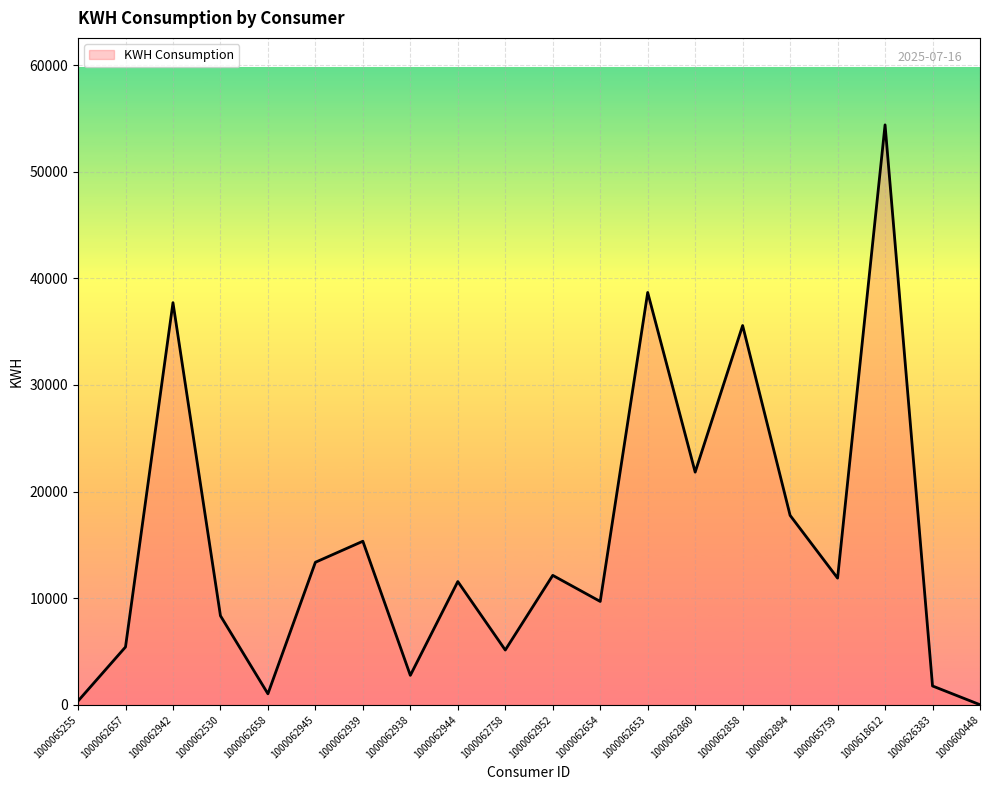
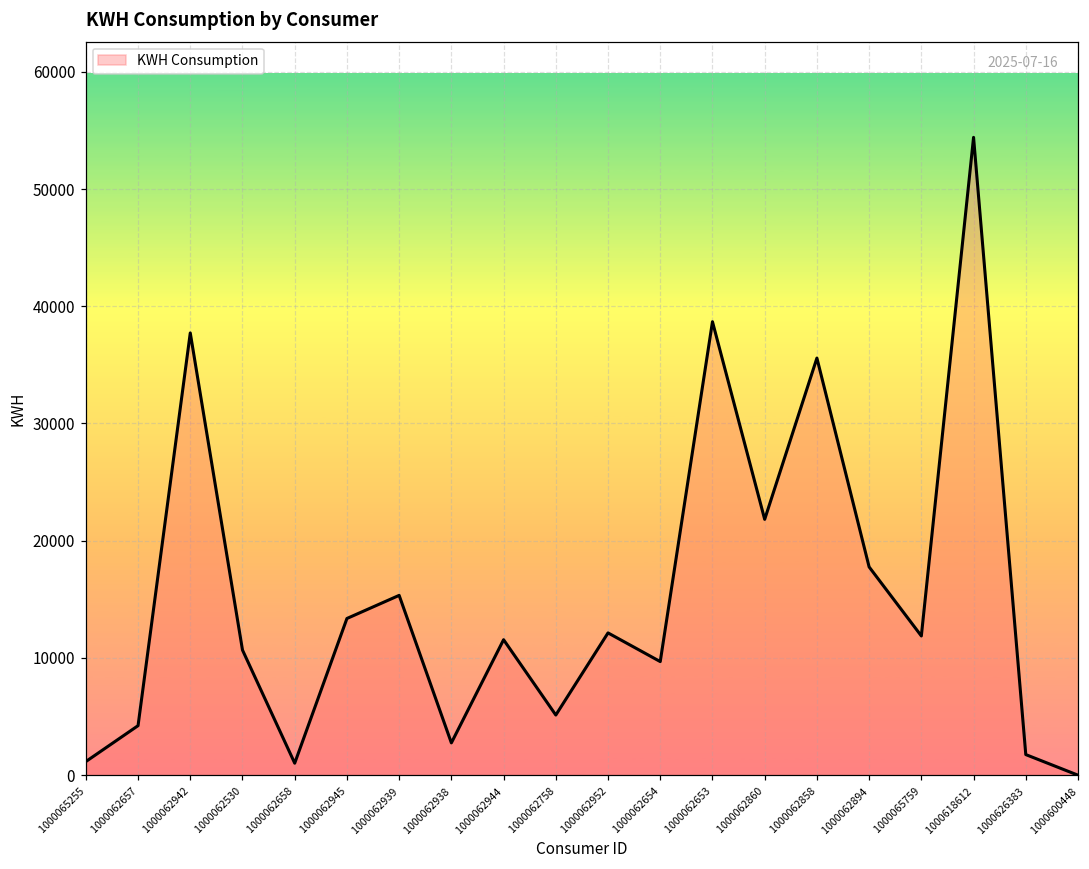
  {
-   "1000065255": 300,
-   "1000062657": 5400,
+   "1000065255": 1200,
+   "1000062657": 4200,
    "1000062942": 37700,
-   "1000062530": 8400,
+   "1000062530": 10700,
    "1000062658": 1000,
    "1000062945": 13400,
    "1000062939": 15300,
    "1000062938": 2800,
    "1000062944": 11600,
    "1000062758": 5100,
    "1000062952": 12100,
    "1000062654": 9700,
    "1000062653": 38700,
    "1000062860": 21800,
    "1000062858": 35600,
    "1000062894": 17800,
    "1000065759": 11900,
    "1000618612": 54400,
    "1000626383": 1800,
    "1000600448": 0
  }
